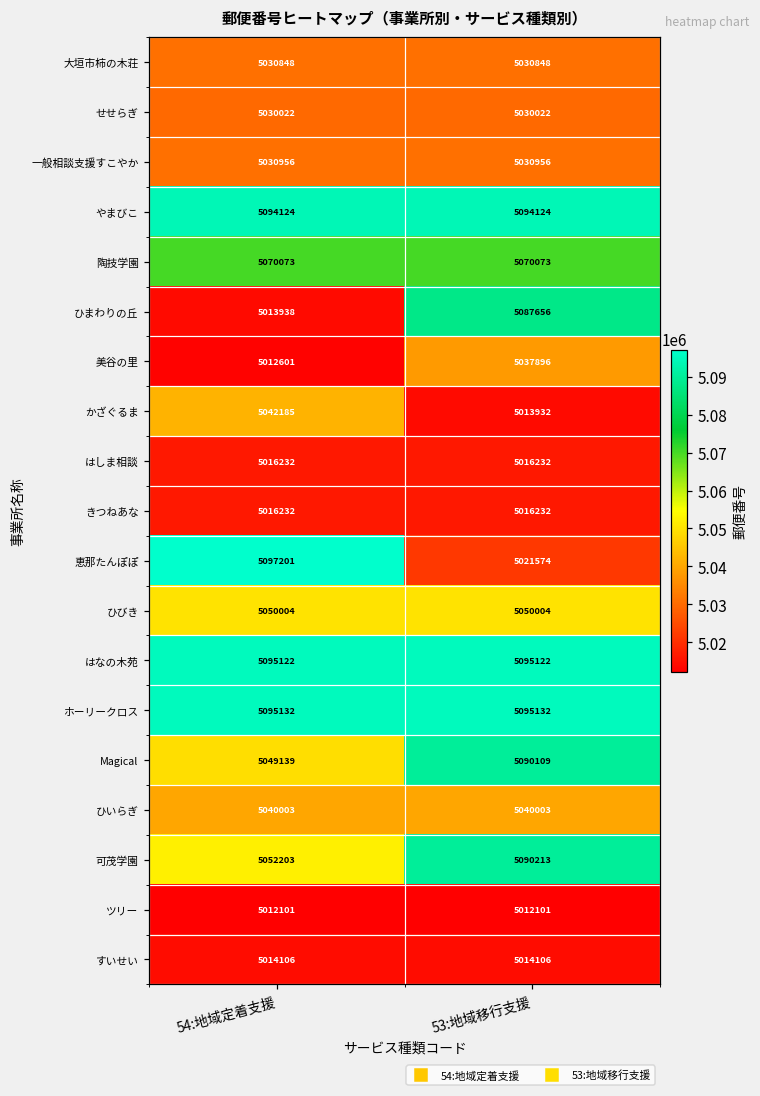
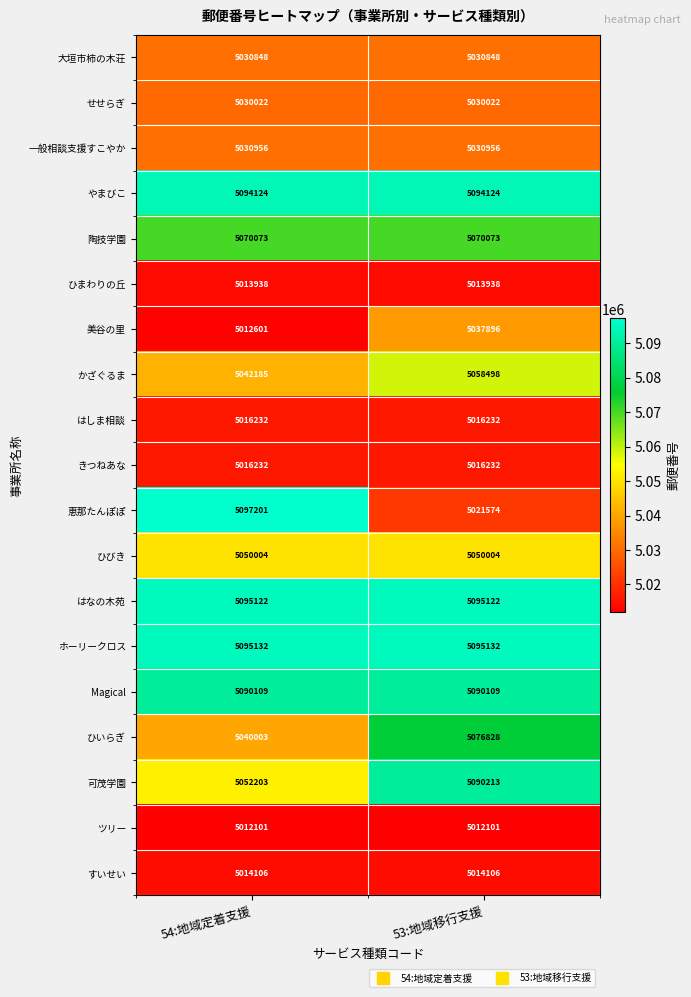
  {
    "大垣市柿の木荘": {
      "54:地域定着支援": 5030848,
      "53:地域移行支援": 5030848
    },
    "せせらぎ": {
      "54:地域定着支援": 5030022,
      "53:地域移行支援": 5030022
    },
    "一般相談支援すこやか": {
      "54:地域定着支援": 5030956,
      "53:地域移行支援": 5030956
    },
    "やまびこ": {
      "54:地域定着支援": 5094124,
      "53:地域移行支援": 5094124
    },
    "陶技学園": {
      "54:地域定着支援": 5070073,
      "53:地域移行支援": 5070073
    },
    "ひまわりの丘": {
      "54:地域定着支援": 5013938,
-     "53:地域移行支援": 5087656
+     "53:地域移行支援": 5013938
    },
    "美谷の里": {
      "54:地域定着支援": 5012601,
      "53:地域移行支援": 5037896
    },
    "かざぐるま": {
      "54:地域定着支援": 5042185,
-     "53:地域移行支援": 5013932
+     "53:地域移行支援": 5058498
    },
    "はしま相談": {
      "54:地域定着支援": 5016232,
      "53:地域移行支援": 5016232
    },
    "きつねあな": {
      "54:地域定着支援": 5016232,
      "53:地域移行支援": 5016232
    },
    "恵那たんぽぽ": {
      "54:地域定着支援": 5097201,
      "53:地域移行支援": 5021574
    },
    "ひびき": {
      "54:地域定着支援": 5050004,
      "53:地域移行支援": 5050004
    },
    "はなの木苑": {
      "54:地域定着支援": 5095122,
      "53:地域移行支援": 5095122
    },
    "ホーリークロス": {
      "54:地域定着支援": 5095132,
      "53:地域移行支援": 5095132
    },
    "Magical": {
-     "54:地域定着支援": 5049139,
+     "54:地域定着支援": 5090109,
      "53:地域移行支援": 5090109
    },
    "ひいらぎ": {
      "54:地域定着支援": 5040003,
-     "53:地域移行支援": 5040003
+     "53:地域移行支援": 5076828
    },
    "可茂学園": {
      "54:地域定着支援": 5052203,
      "53:地域移行支援": 5090213
    },
    "ツリー": {
      "54:地域定着支援": 5012101,
      "53:地域移行支援": 5012101
    },
    "すいせい": {
      "54:地域定着支援": 5014106,
      "53:地域移行支援": 5014106
    }
  }
